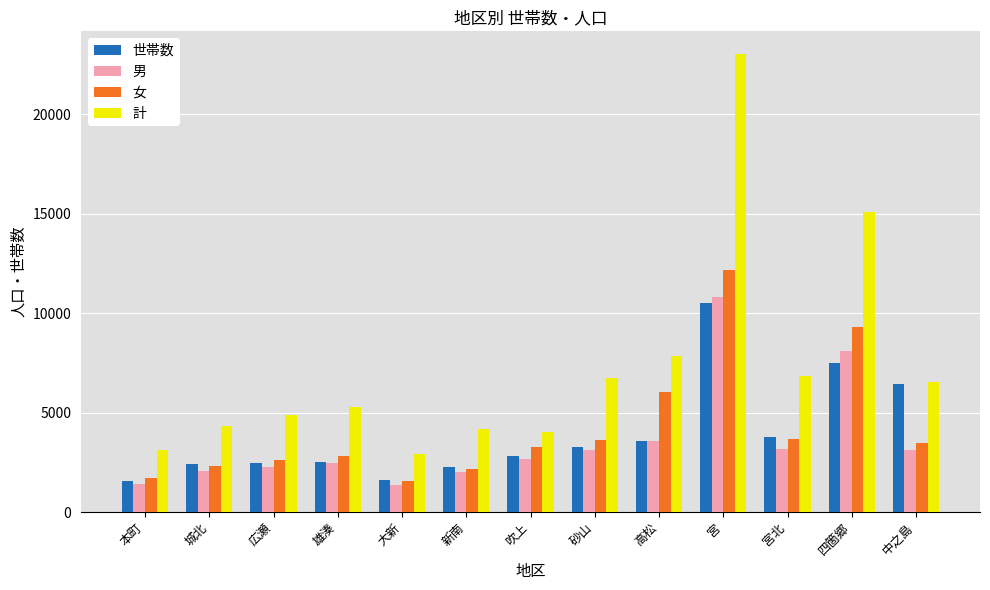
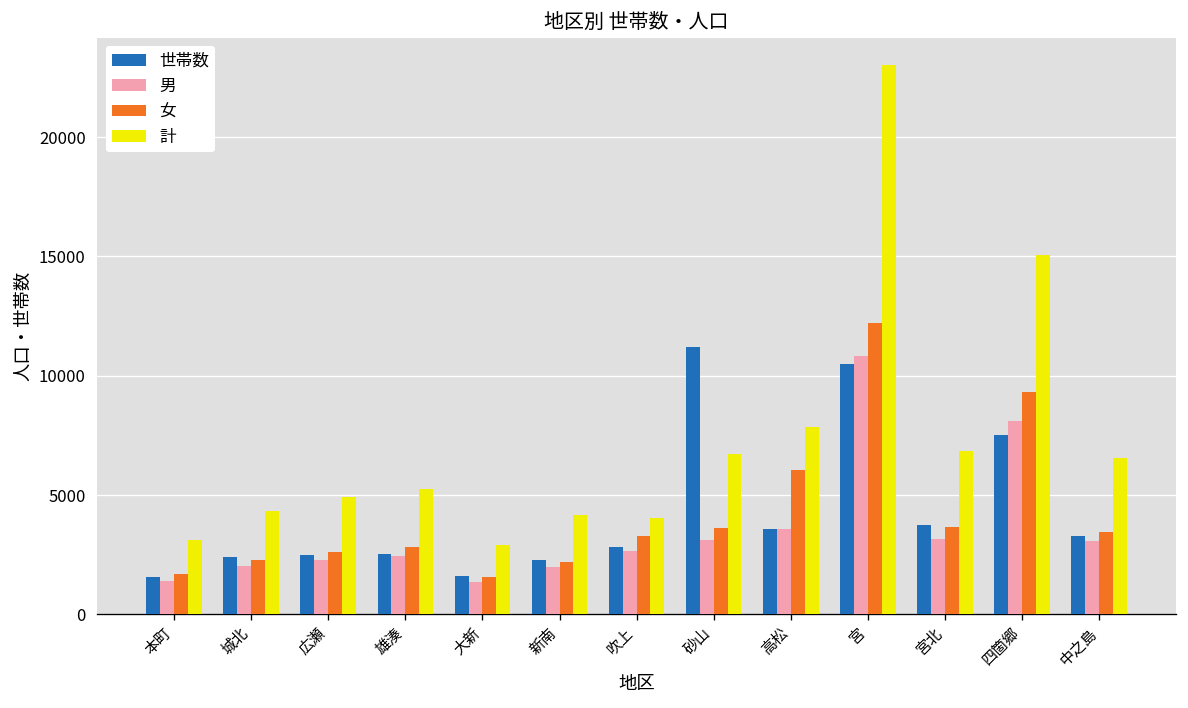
  {
    "世帯数": {
      "本町": 1600,
      "城北": 2400,
      "広瀬": 2500,
      "雄湊": 2500,
      "大新": 1600,
      "新南": 2300,
      "吹上": 2800,
-     "砂山": 3300,
+     "砂山": 11200,
      "高松": 3600,
      "宮": 10500,
      "宮北": 3800,
      "四箇郷": 7500,
-     "中之島": 6500
+     "中之島": 3300
    },
    "男": {
      "本町": 1400,
      "城北": 2000,
      "広瀬": 2300,
      "雄湊": 2400,
      "大新": 1400,
      "新南": 2000,
      "吹上": 2700,
      "砂山": 3100,
      "高松": 3600,
      "宮": 10800,
      "宮北": 3200,
      "四箇郷": 8100,
      "中之島": 3100
    },
    "女": {
      "本町": 1700,
      "城北": 2300,
      "広瀬": 2600,
      "雄湊": 2800,
      "大新": 1600,
      "新南": 2200,
      "吹上": 3300,
      "砂山": 3600,
      "高松": 6000,
      "宮": 12200,
      "宮北": 3700,
      "四箇郷": 9300,
      "中之島": 3500
    },
    "計": {
      "本町": 3100,
      "城北": 4300,
      "広瀬": 4900,
      "雄湊": 5300,
      "大新": 2900,
      "新南": 4200,
      "吹上": 4000,
      "砂山": 6700,
      "高松": 7800,
      "宮": 23000,
      "宮北": 6900,
      "四箇郷": 15100,
      "中之島": 6500
    }
  }
